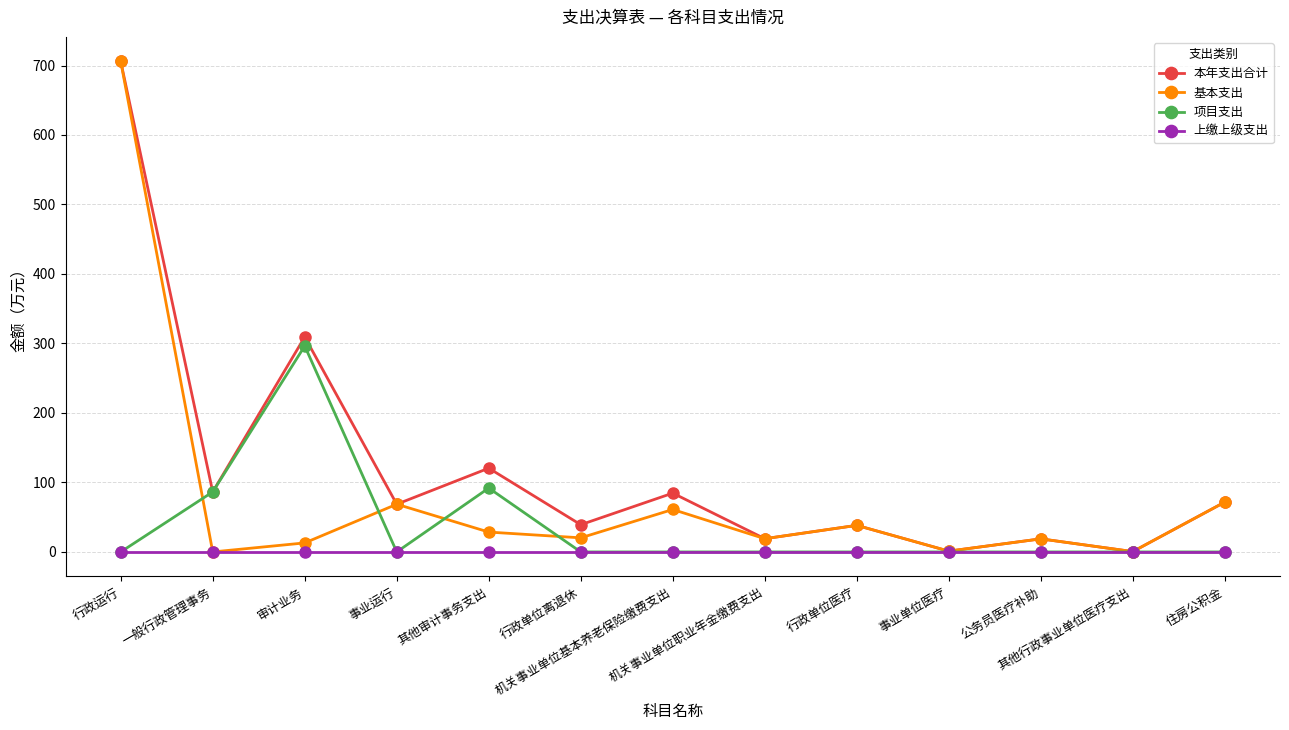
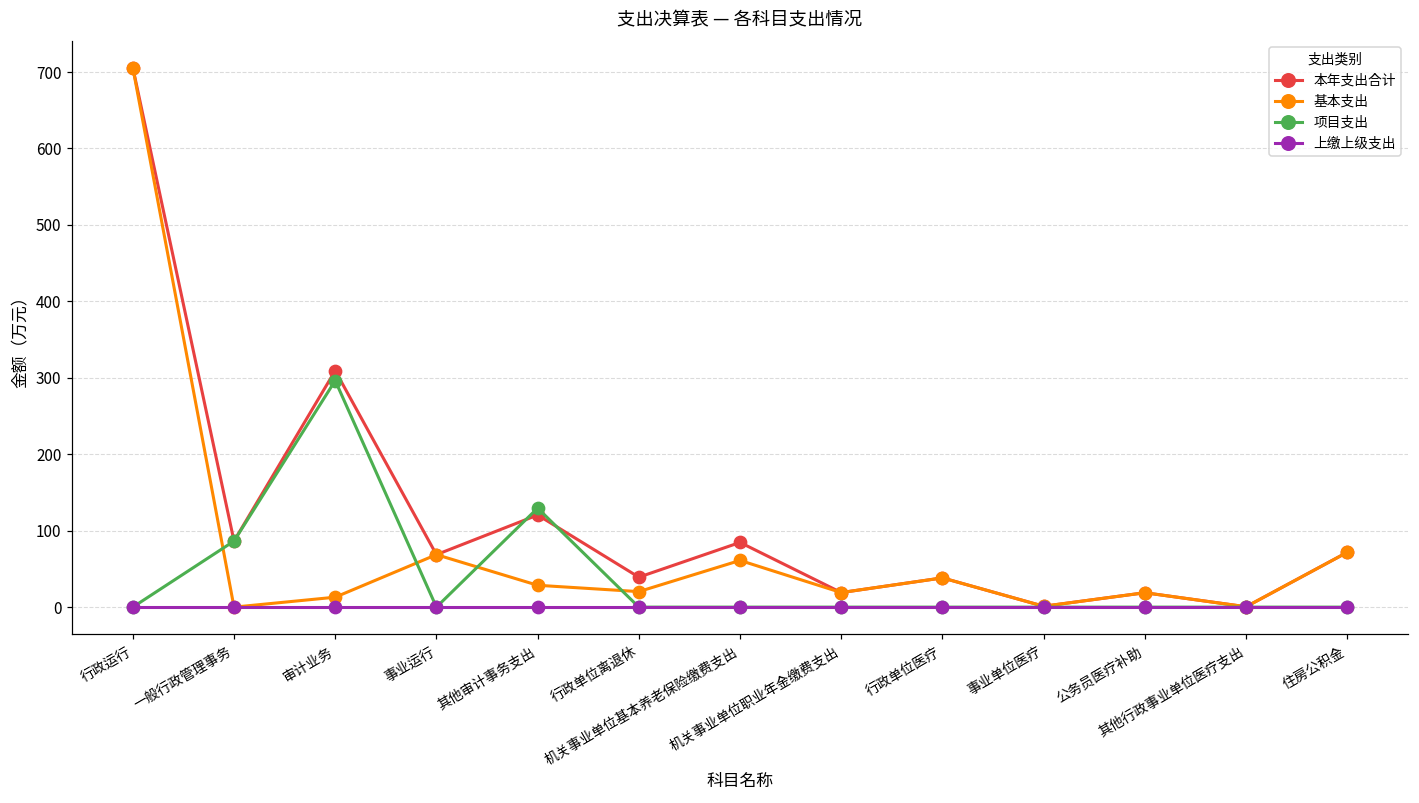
  {
    "本年支出合计": {
      "审计业务": 310,
      "其他审计事务支出": 120,
      "行政单位离退休": 40,
      "机关事业单位基本养老保险缴费支出": 80
    },
    "基本支出": {
      "审计业务": 10,
      "其他审计事务支出": 30,
      "行政单位离退休": 20,
      "机关事业单位基本养老保险缴费支出": 60
    },
    "项目支出": {
      "审计业务": 300,
-     "其他审计事务支出": 90
+     "其他审计事务支出": 130
    },
    "上缴上级支出": {
      "审计业务": 0,
      "其他审计事务支出": 0
    }
  }
